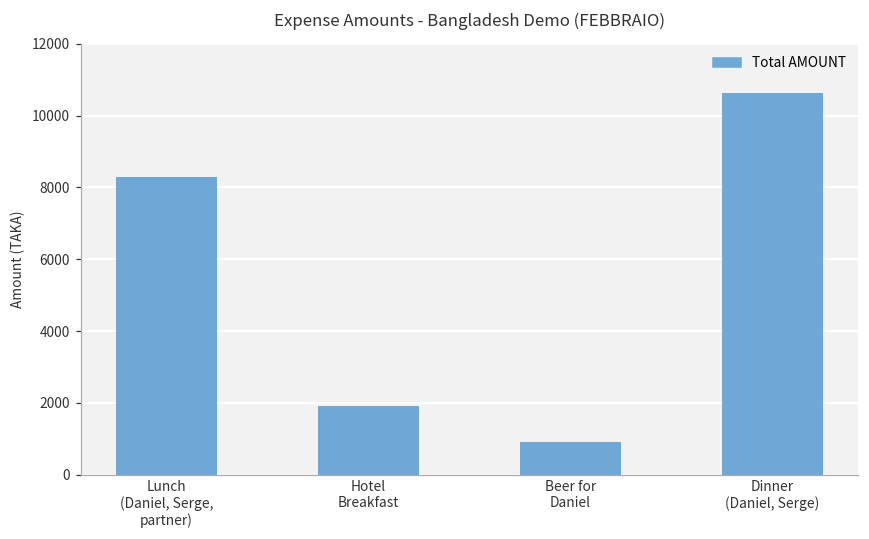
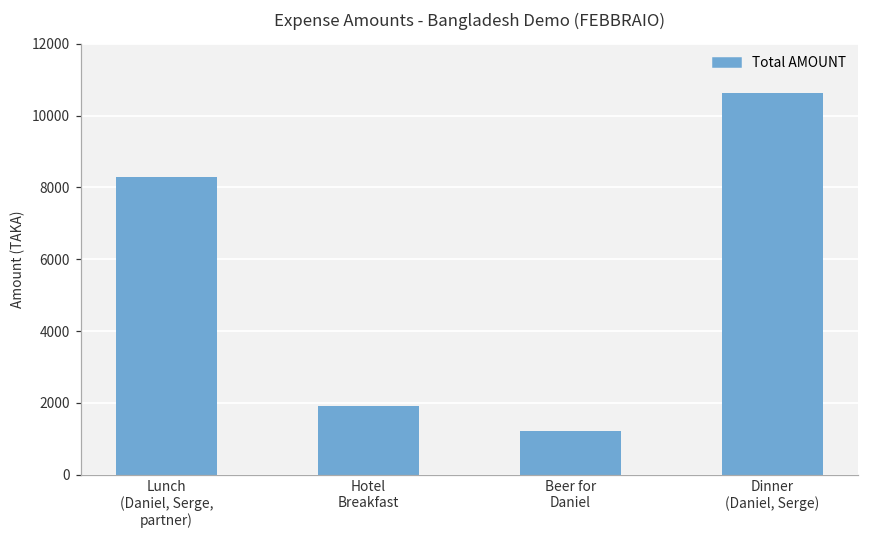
  {
    "Lunch (Daniel, Serge, partner)": 8300,
    "Hotel Breakfast": 1900,
-   "Beer for Daniel": 900,
+   "Beer for Daniel": 1200,
    "Dinner (Daniel, Serge)": 10600
  }
